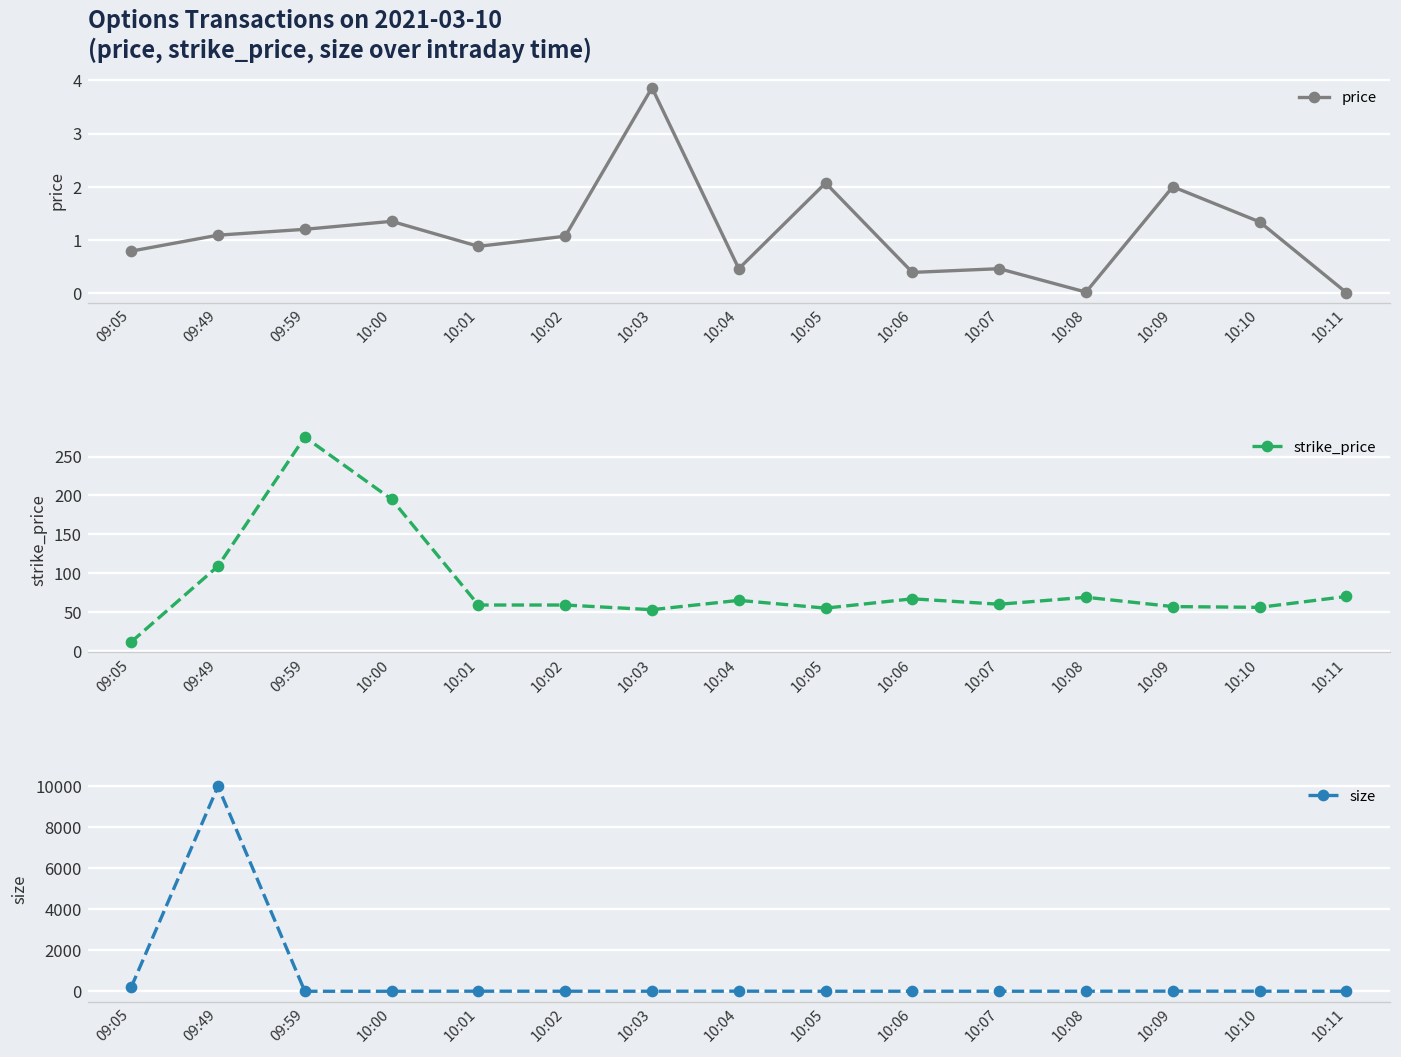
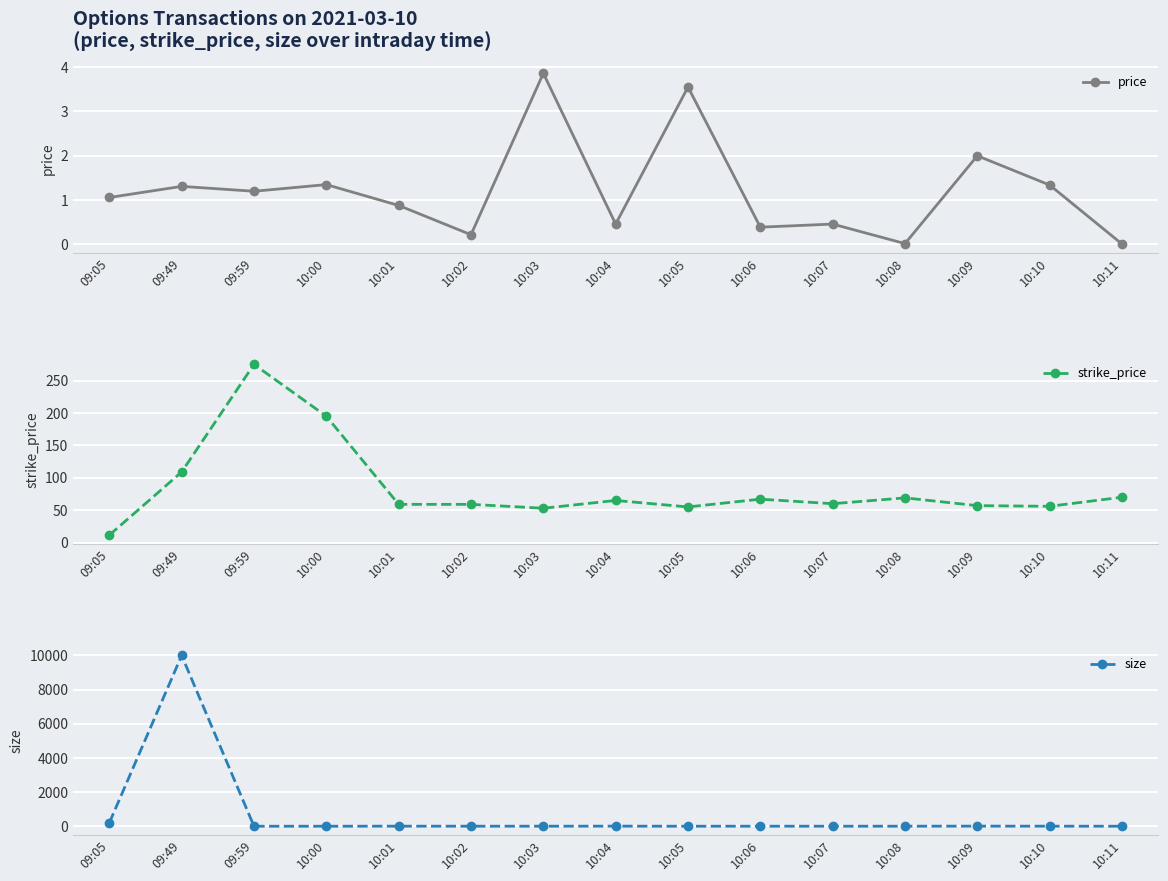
  {
    "Options Transactions on 2021-03-10 (price, strike_price, size over intraday time)": {
-     "09:05": 0.8,
-     "09:49": 1.1,
+     "09:05": 1.1,
+     "09:49": 1.3,
      "09:59": 1.2,
      "10:00": 1.4,
      "10:01": 0.9,
-     "10:02": 1.1,
+     "10:02": 0.2,
      "10:03": 3.9,
      "10:04": 0.5,
-     "10:05": 2.1,
+     "10:05": 3.6,
      "10:06": 0.4,
      "10:07": 0.5,
      "10:08": 0.0,
      "10:09": 2.0,
      "10:10": 1.3,
      "10:11": 0.0
    }
  }
